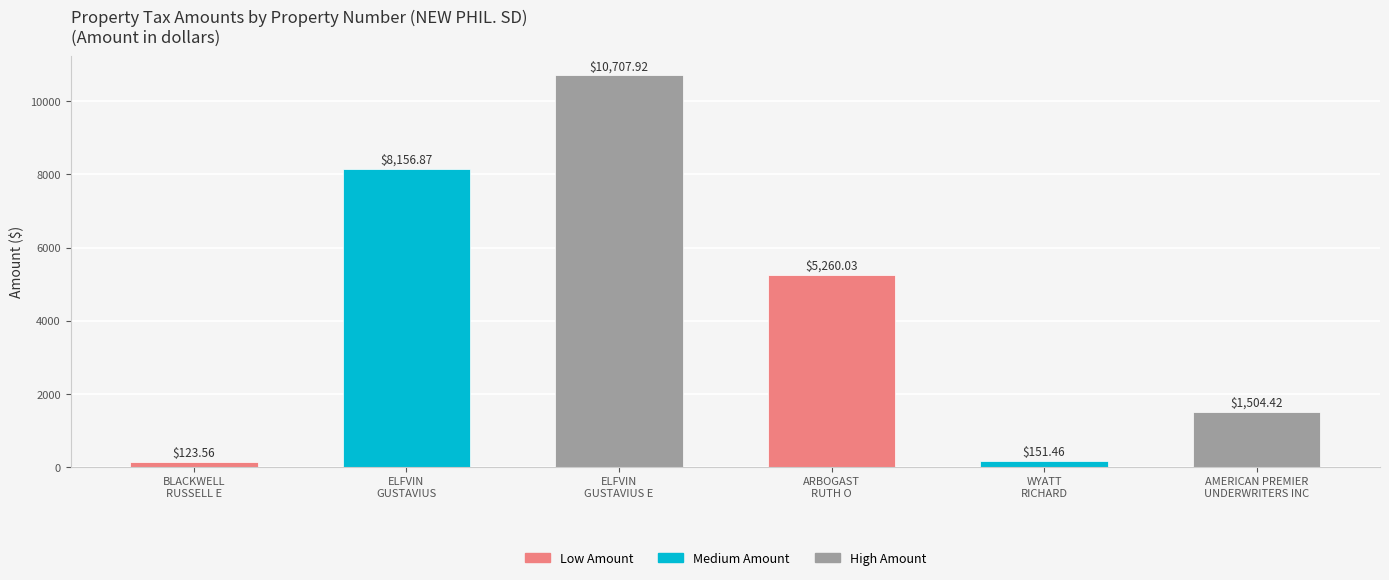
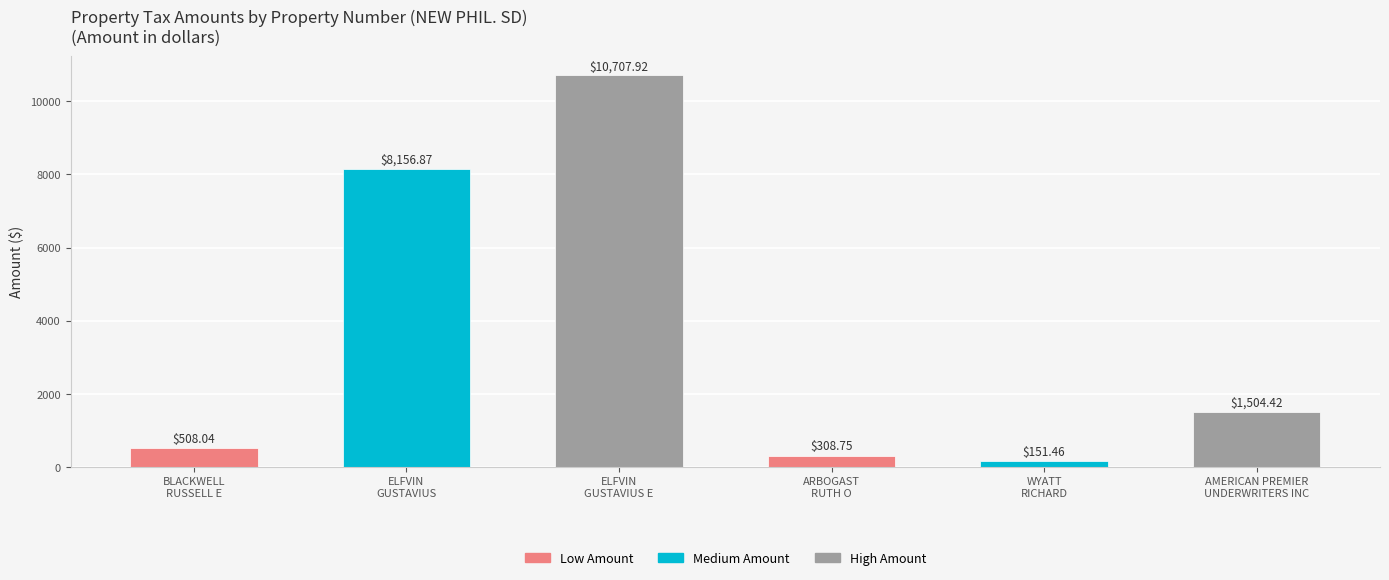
  {
-   "BLACKWELL RUSSELL E": "$123.56",
+   "BLACKWELL RUSSELL E": "$508.04",
    "ELFVIN GUSTAVIUS": "$8,156.87",
    "ELFVIN GUSTAVIUS E": "$10,707.92",
-   "ARBOGAST RUTH O": "$5,260.03",
+   "ARBOGAST RUTH O": "$308.75",
    "WYATT RICHARD": "$151.46",
    "AMERICAN PREMIER UNDERWRITERS INC": "$1,504.42"
  }
